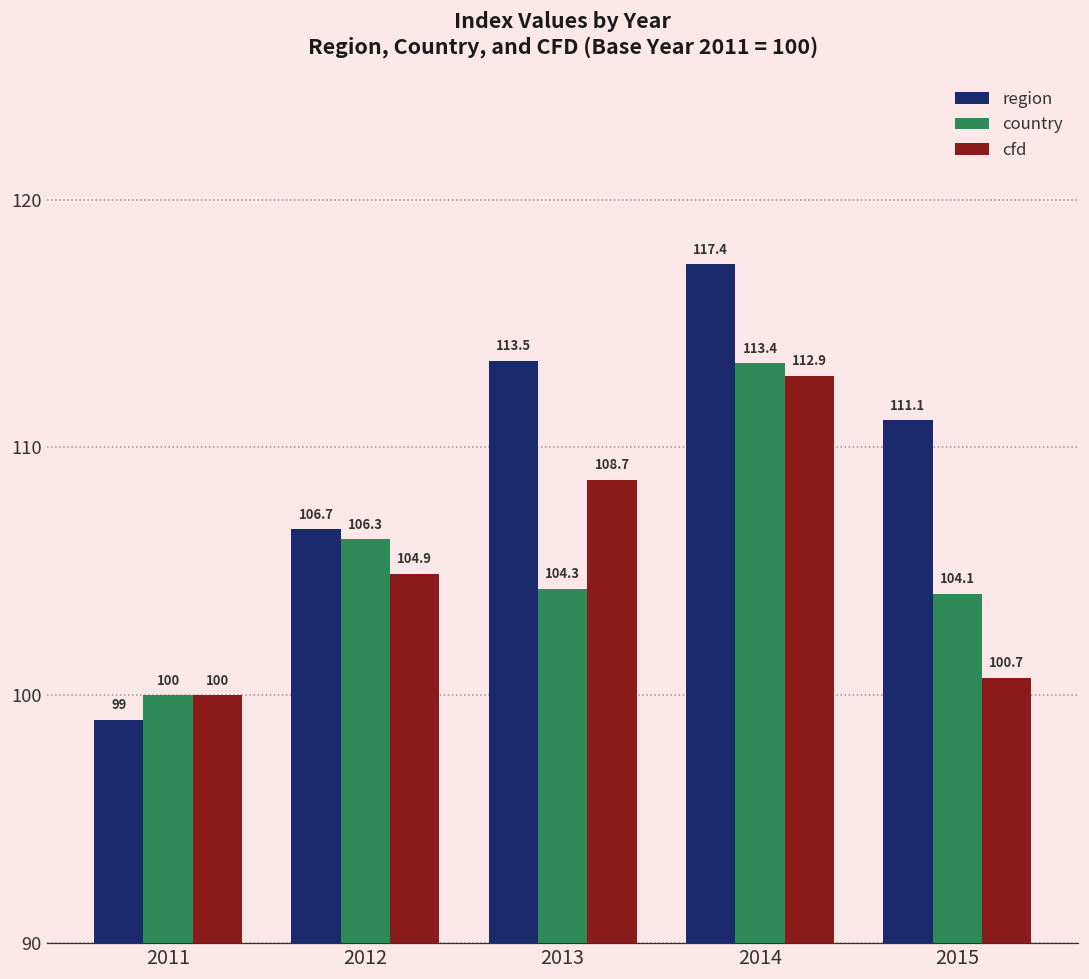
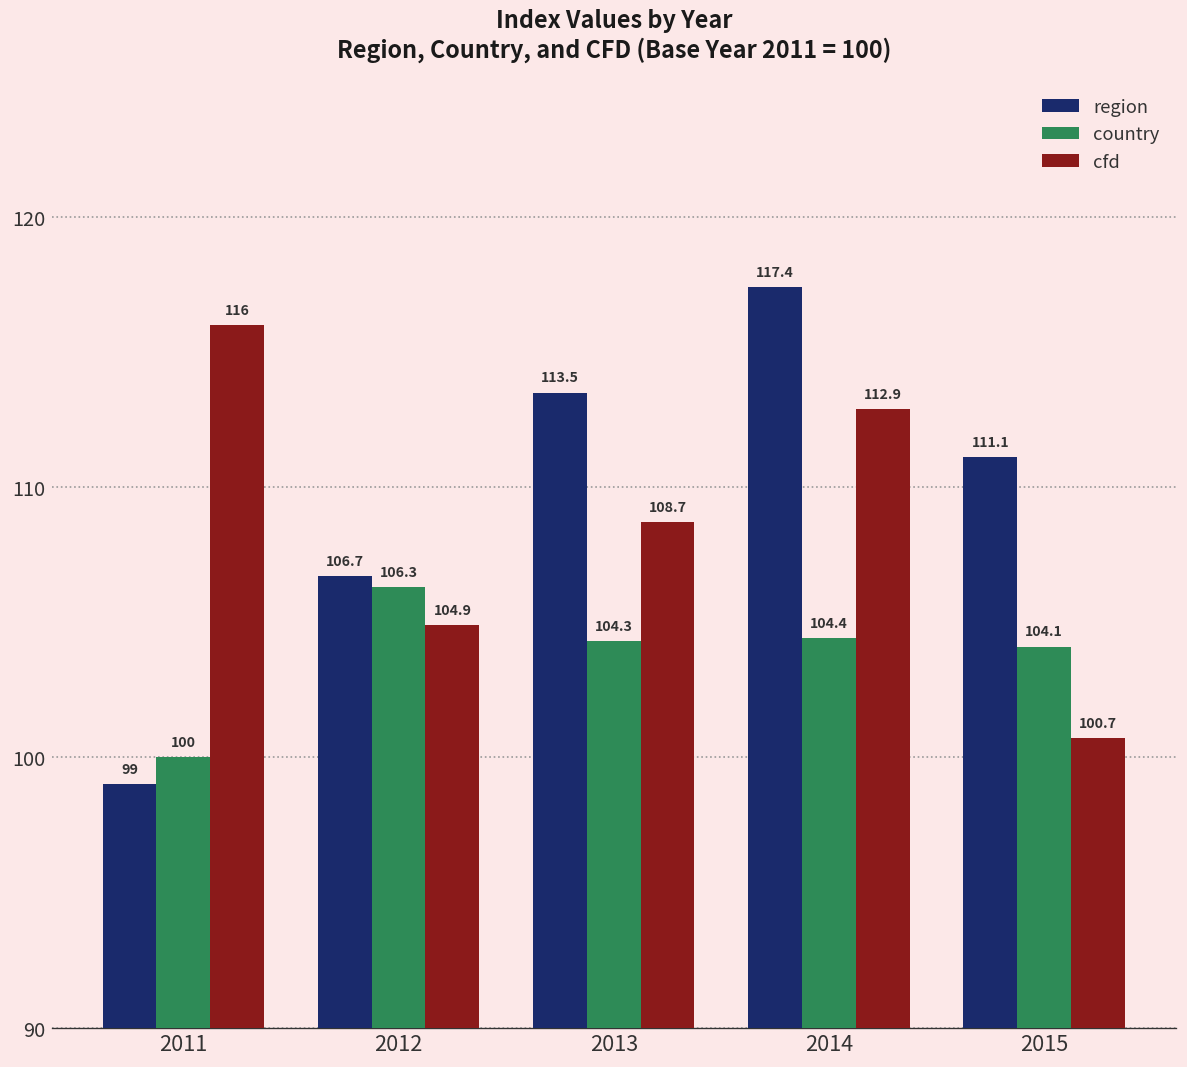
  {
    "region": {
      "2011": 99,
      "2012": 106.7,
      "2013": 113.5,
      "2014": 117.4,
      "2015": 111.1
    },
    "country": {
      "2011": 100,
      "2012": 106.3,
      "2013": 104.3,
-     "2014": 113.4,
+     "2014": 104.4,
      "2015": 104.1
    },
    "cfd": {
-     "2011": 100,
+     "2011": 116,
      "2012": 104.9,
      "2013": 108.7,
      "2014": 112.9,
      "2015": 100.7
    }
  }
